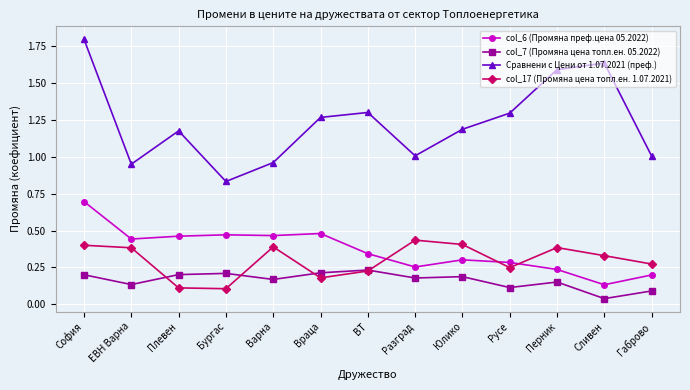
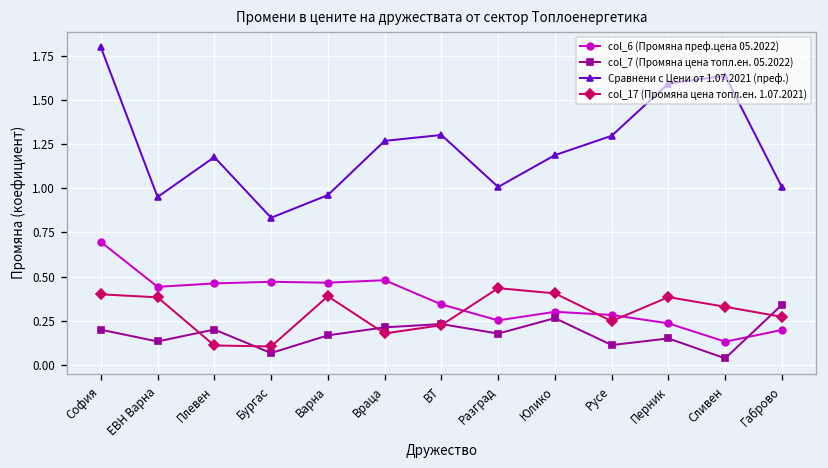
  {
    "col_6 (Промяна преф.цена 05.2022)": {
      "София": 0.70,
      "ЕВН Варна": 0.44,
      "Плевен": 0.46,
      "Бургас": 0.47,
      "Варна": 0.47,
      "Враца": 0.48,
      "ВТ": 0.34,
      "Разград": 0.25,
      "Юлико": 0.30,
      "Русе": 0.28,
      "Перник": 0.24,
      "Сливен": 0.13,
      "Габрово": 0.20
    },
    "col_7 (Промяна цена топл.ен. 05.2022)": {
      "София": 0.20,
      "ЕВН Варна": 0.13,
      "Плевен": 0.20,
-     "Бургас": 0.21,
+     "Бургас": 0.07,
      "Варна": 0.17,
      "Враца": 0.21,
      "Разград": 0.18,
-     "Юлико": 0.19,
+     "Юлико": 0.27,
      "Русе": 0.11,
      "Перник": 0.15,
      "Сливен": 0.04,
-     "Габрово": 0.09
+     "Габрово": 0.34
    },
    "Сравнени с Цени от 1.07.2021 (преф.)": {
      "София": 1.80,
      "ЕВН Варна": 0.95,
      "Плевен": 1.18,
      "Бургас": 0.83,
      "Варна": 0.96,
      "Враца": 1.27,
      "ВТ": 1.30,
      "Разград": 1.01,
      "Юлико": 1.19,
      "Русе": 1.30,
      "Габрово": 1.01
    },
    "col_17 (Промяна цена топл.ен. 1.07.2021)": {
      "София": 0.40,
      "ЕВН Варна": 0.38,
      "Плевен": 0.11,
      "Бургас": 0.10,
      "Варна": 0.39,
      "Враца": 0.18,
      "Разград": 0.43,
      "Юлико": 0.41,
      "Русе": 0.25,
      "Перник": 0.38,
      "Сливен": 0.33,
      "Габрово": 0.27
    }
  }
